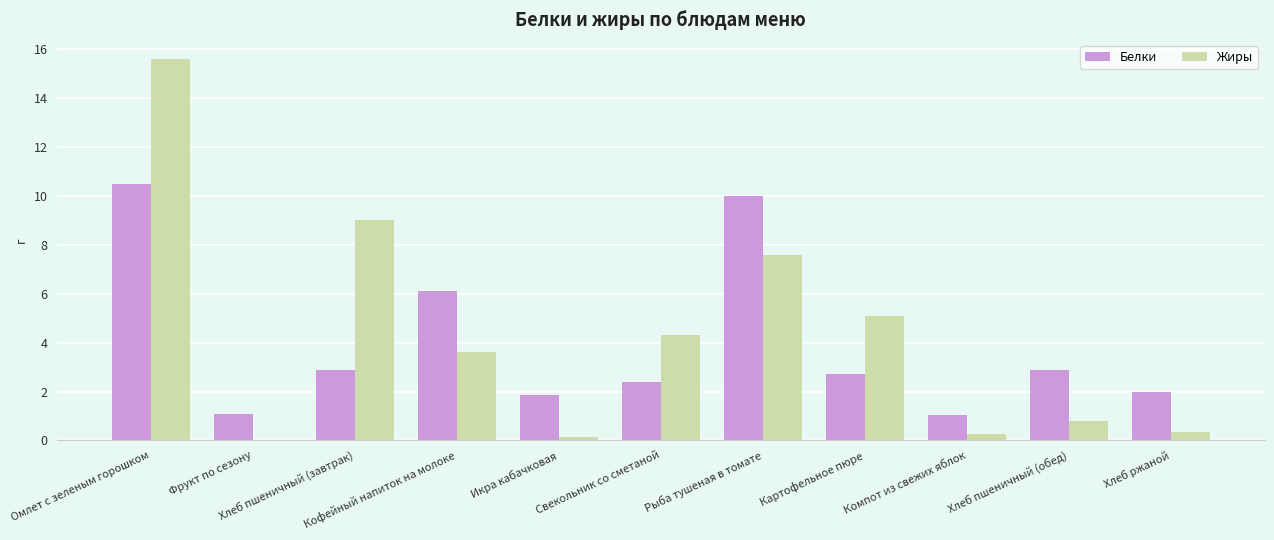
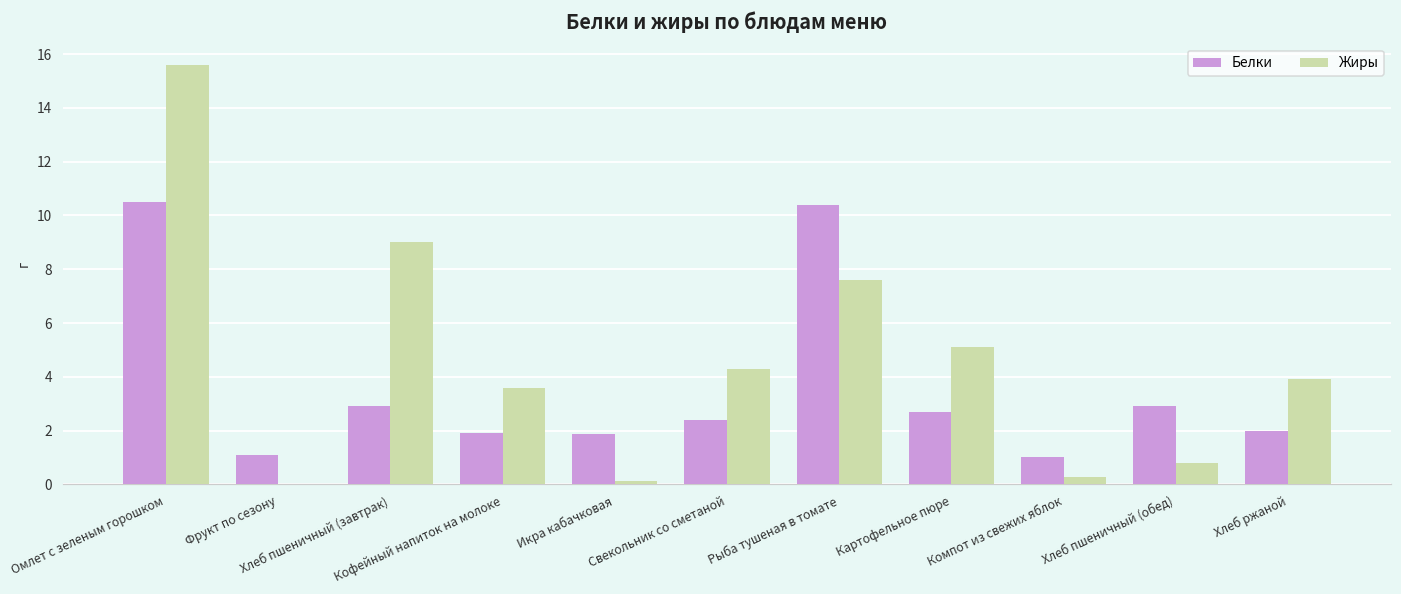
  {
    "Белки": {
      "Омлет с зеленым горошком": 10.5,
      "Фрукт по сезону": 1.1,
      "Хлеб пшеничный (завтрак)": 2.9,
-     "Кофейный напиток на молоке": 6.1,
+     "Кофейный напиток на молоке": 1.9,
      "Икра кабачковая": 1.9,
      "Свекольник со сметаной": 2.4,
-     "Рыба тушеная в томате": 10.0,
+     "Рыба тушеная в томате": 10.4,
      "Картофельное пюре": 2.7,
      "Компот из свежих яблок": 1.0,
      "Хлеб пшеничный (обед)": 2.9,
      "Хлеб ржаной": 2.0
    },
    "Жиры": {
      "Омлет с зеленым горошком": 15.6,
      "Фрукт по сезону": 0.0,
      "Хлеб пшеничный (завтрак)": 9.0,
      "Кофейный напиток на молоке": 3.6,
      "Икра кабачковая": 0.1,
      "Свекольник со сметаной": 4.3,
      "Рыба тушеная в томате": 7.6,
      "Картофельное пюре": 5.1,
      "Компот из свежих яблок": 0.3,
      "Хлеб пшеничный (обед)": 0.8,
-     "Хлеб ржаной": 0.4
+     "Хлеб ржаной": 3.9
    }
  }
